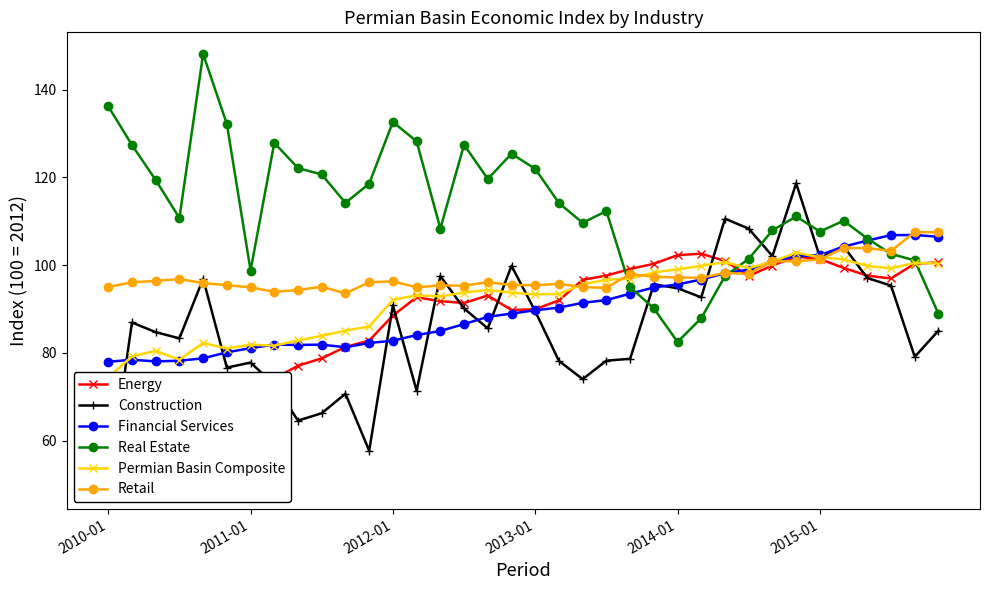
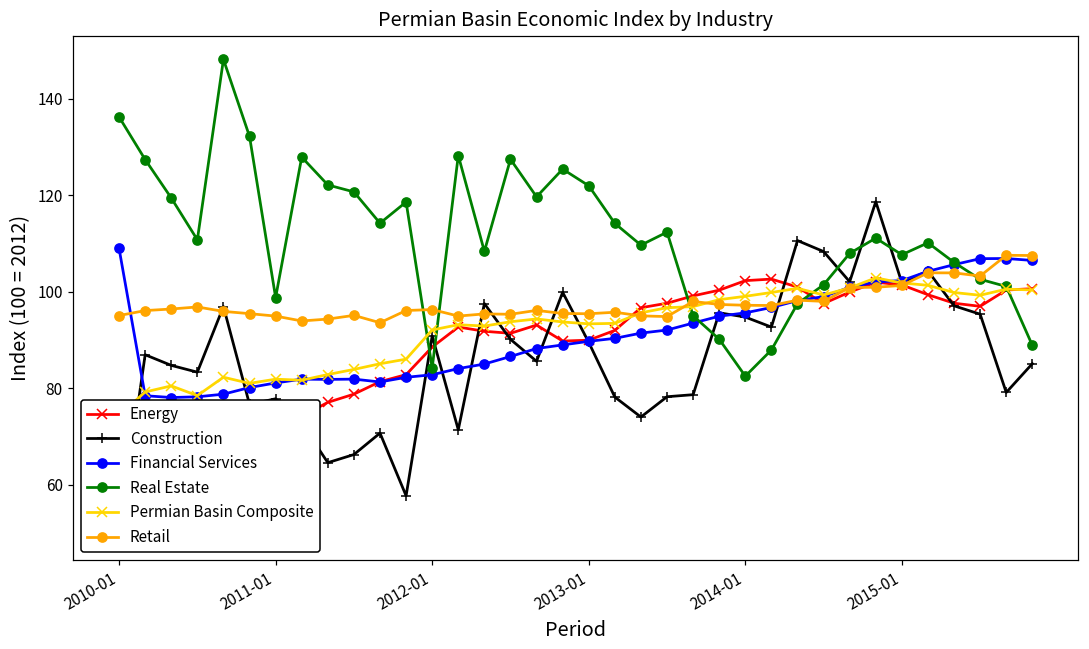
  {
    "Energy": {
      "2012-01": 89,
      "2014-01": 102
    },
    "Construction": {
      "2011-01": 78,
      "2012-01": 91,
      "2014-01": 95
    },
    "Financial Services": {
-     "2010-01": 78,
+     "2010-01": 109,
      "2011-01": 81,
      "2012-01": 83,
      "2014-01": 96
    },
    "Real Estate": {
      "2010-01": 136,
      "2011-01": 99,
-     "2012-01": 133,
+     "2012-01": 84,
      "2013-01": 122,
      "2014-01": 82,
      "2015-01": 108
    }
  }
